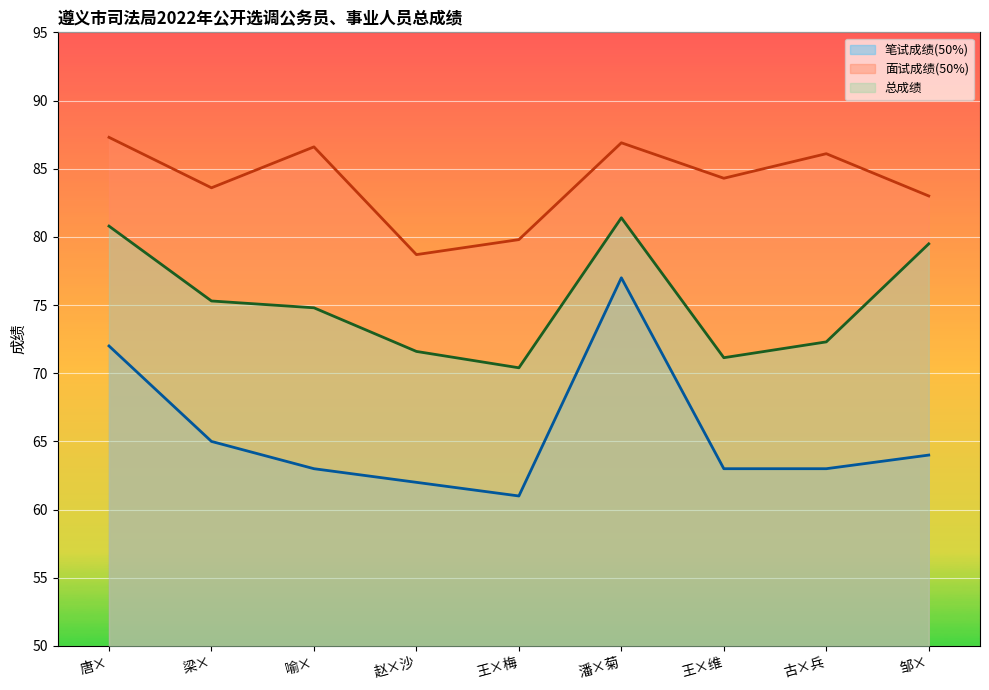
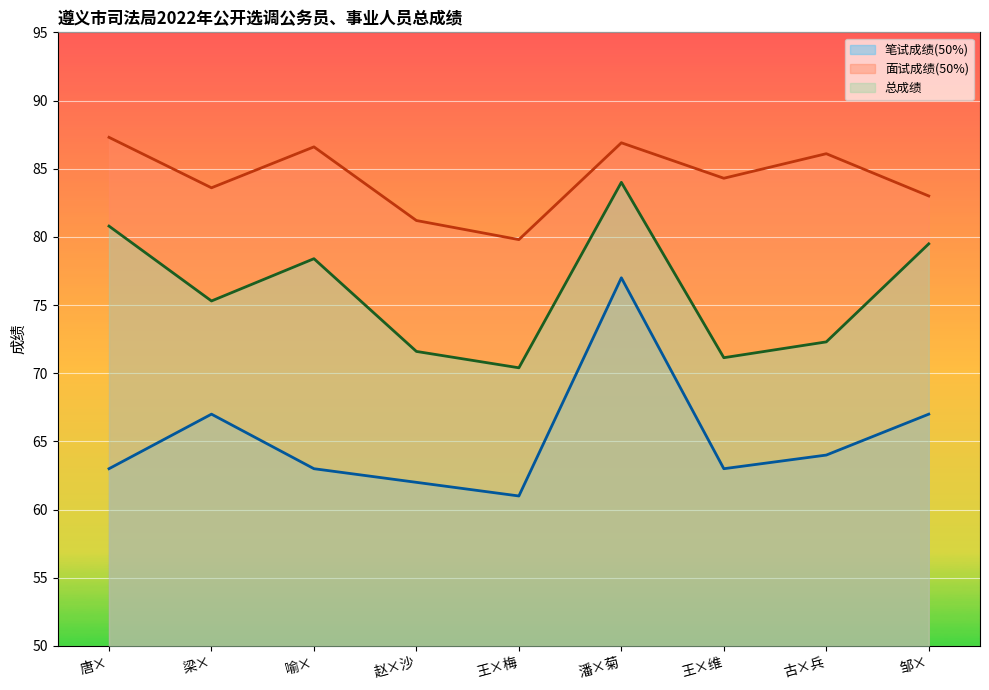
  {
    "笔试成绩(50%)": {
-     "唐×": 72,
-     "梁×": 65,
+     "唐×": 63,
+     "梁×": 67,
      "喻×": 63,
      "赵×沙": 62,
      "王×梅": 61,
      "潘×菊": 77,
      "王×维": 63,
-     "古×兵": 63,
-     "邹×": 64
+     "古×兵": 64,
+     "邹×": 67
    },
    "面试成绩(50%)": {
      "唐×": 87.3,
      "梁×": 83.6,
      "喻×": 86.6,
-     "赵×沙": 78.7,
+     "赵×沙": 81.2,
      "王×梅": 79.8,
      "潘×菊": 86.9,
      "王×维": 84.3,
      "古×兵": 86.1,
      "邹×": 83.0
    },
    "总成绩": {
      "唐×": 80.8,
      "梁×": 75.3,
-     "喻×": 74.8,
+     "喻×": 78.4,
      "赵×沙": 71.6,
      "王×梅": 70.4,
-     "潘×菊": 81.4,
+     "潘×菊": 84.0,
      "王×维": 71.1,
      "古×兵": 72.3,
      "邹×": 79.5
    }
  }
